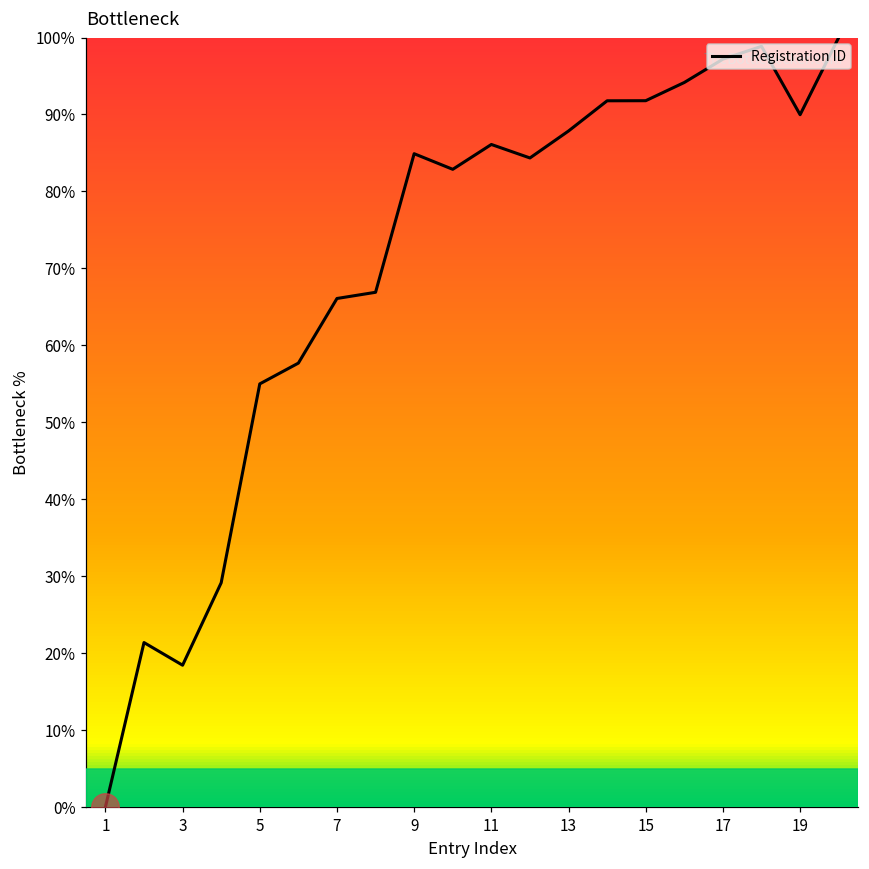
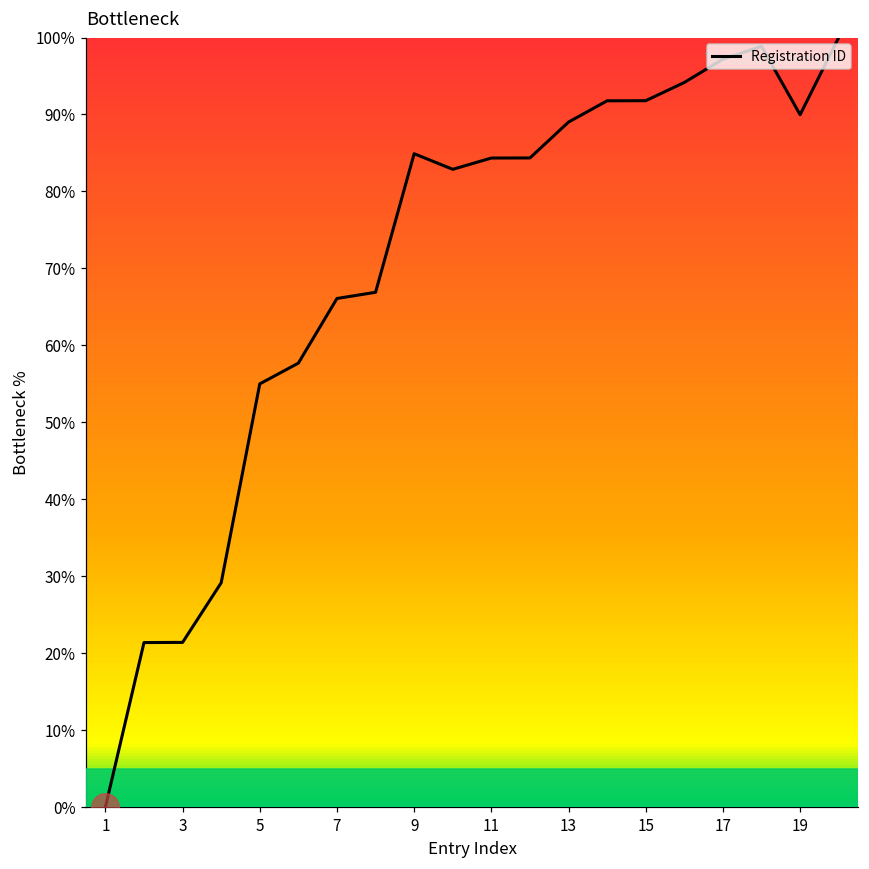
  {
    "Registration ID": {
-     "3": "18%",
+     "3": "21%",
      "5": "55%",
      "7": "66%",
      "9": "85%",
-     "11": "86%",
-     "13": "88%",
+     "11": "84%",
+     "13": "89%",
      "15": "92%",
      "19": "90%"
    }
  }
